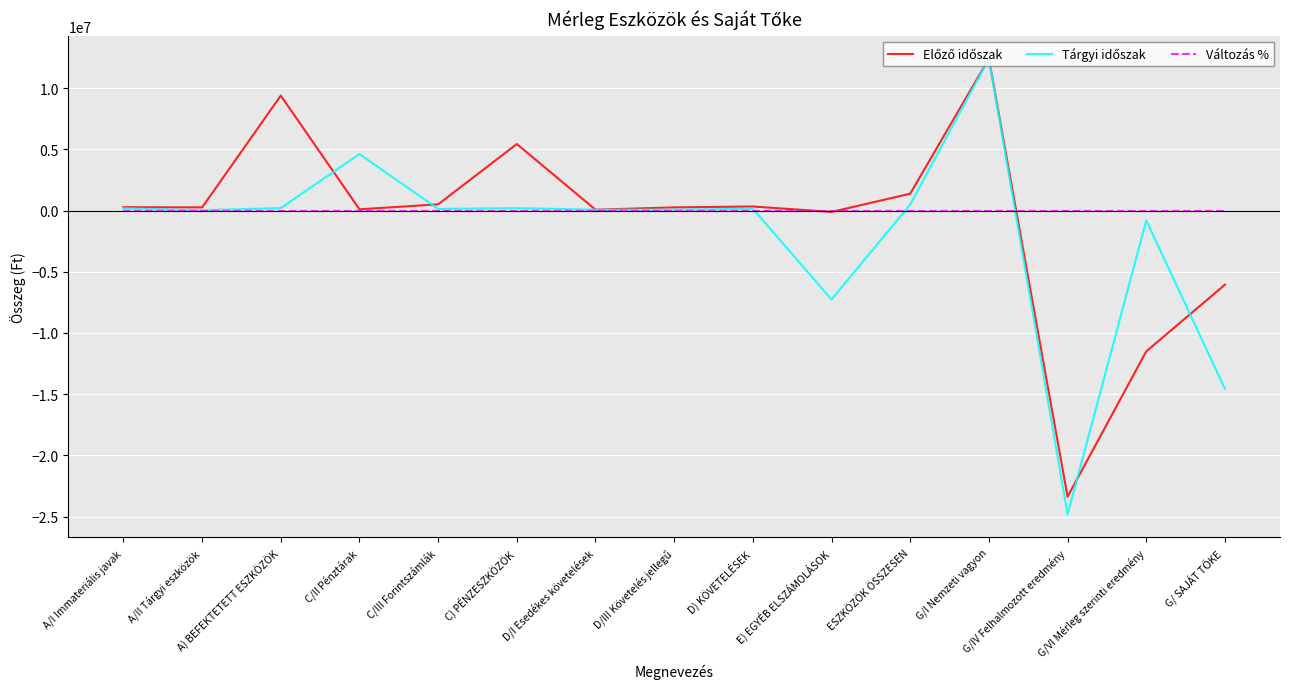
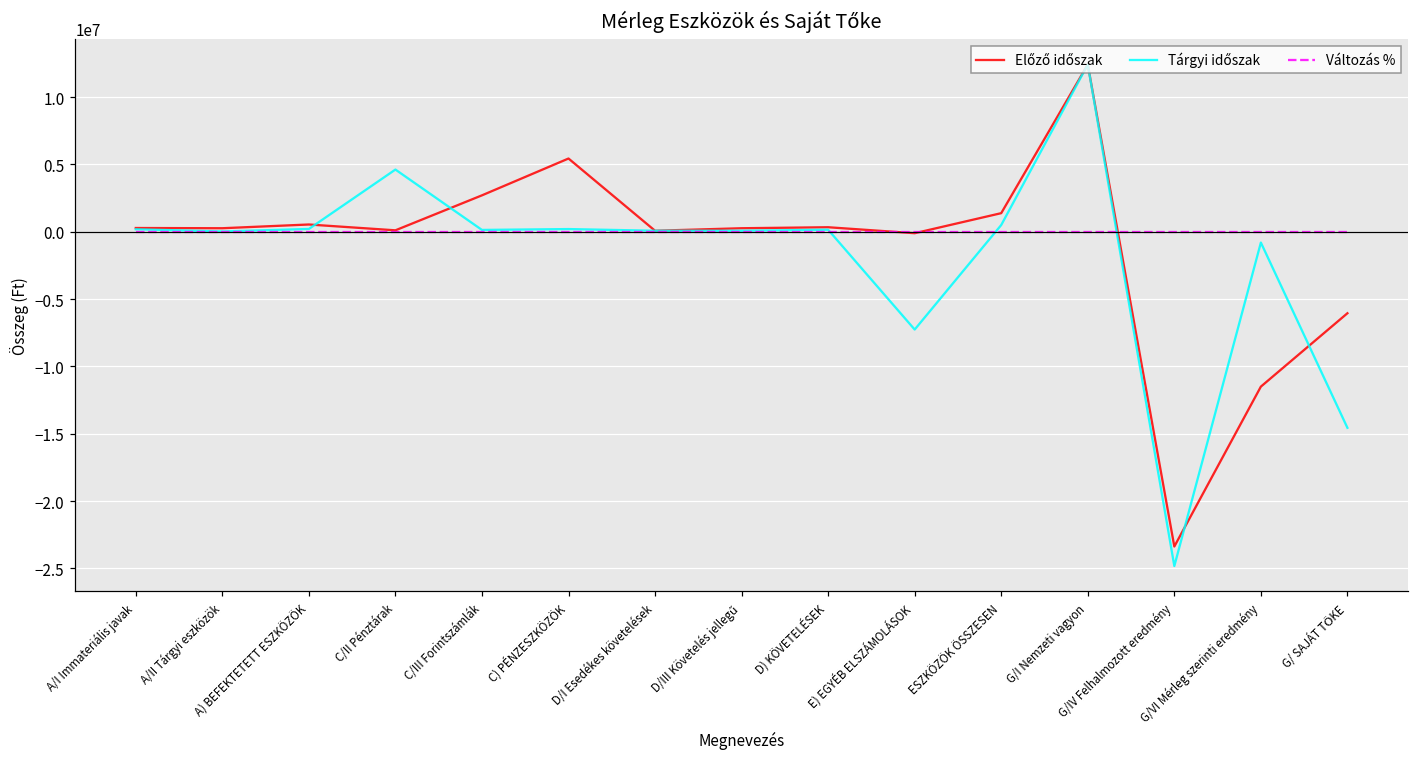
  {
    "Előző időszak": {
      "A/II Tárgyi eszközök": 300000,
-     "A) BEFEKTETETT ESZKÖZÖK": 9400000,
-     "C/III Forintszámlák": 500000,
+     "A) BEFEKTETETT ESZKÖZÖK": 500000,
+     "C/III Forintszámlák": 2700000,
      "C) PÉNZESZKÖZÖK": 5400000,
      "ESZKÖZÖK ÖSSZESEN": 1400000,
      "G/IV Felhalmozott eredmény": -23400000,
      "G/VI Mérleg szerinti eredmény": -11500000,
      "G/ SAJÁT TŐKE": -6100000
    },
    "Tárgyi időszak": {
      "C/II Pénztárak": 4600000,
      "E) EGYÉB ELSZÁMOLÁSOK": -7300000,
      "ESZKÖZÖK ÖSSZESEN": 500000,
      "G/IV Felhalmozott eredmény": -24800000,
      "G/VI Mérleg szerinti eredmény": -800000,
      "G/ SAJÁT TŐKE": -14600000
    },
    "Változás %": {
      "ESZKÖZÖK ÖSSZESEN": 0,
      "G/I Nemzeti vagyon": 0,
      "G/IV Felhalmozott eredmény": 0,
      "G/VI Mérleg szerinti eredmény": 0,
      "G/ SAJÁT TŐKE": 0
    }
  }
